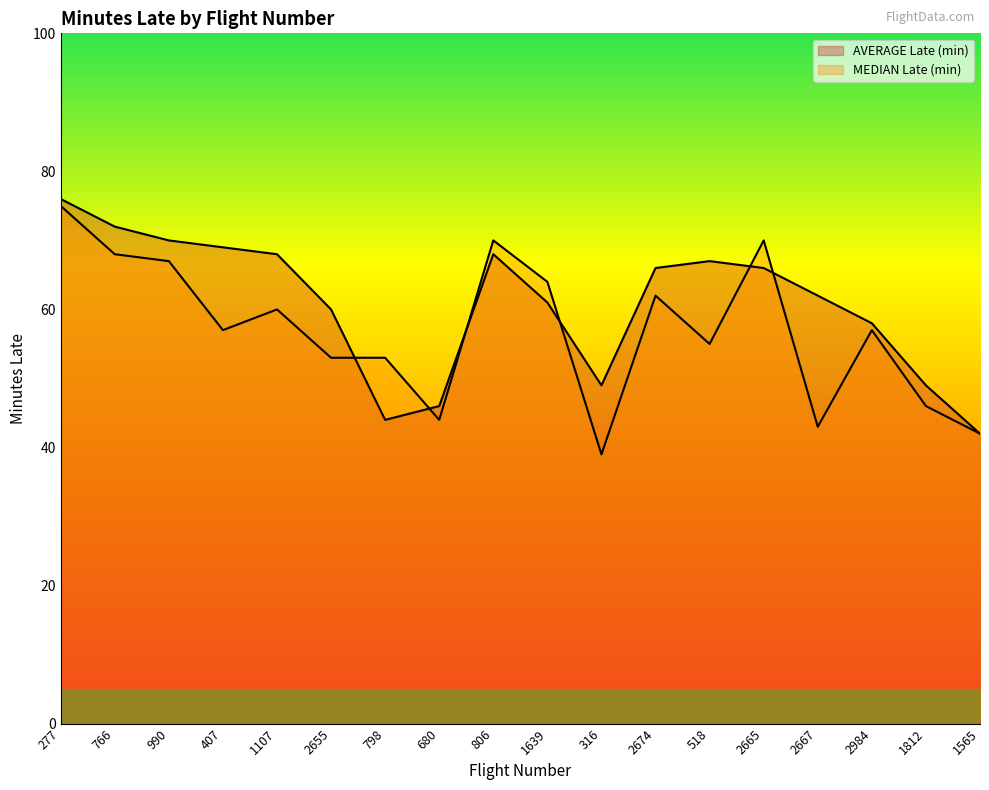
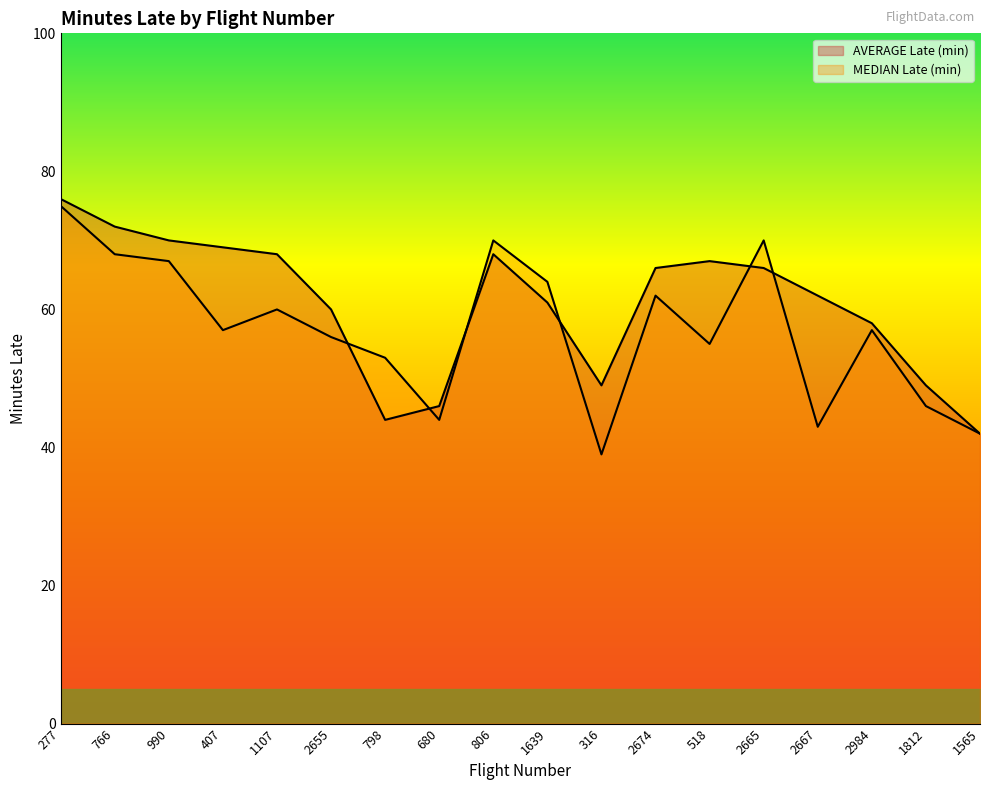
  {
    "AVERAGE Late (min)": {
      "277": 76,
      "766": 72,
      "990": 70,
      "407": 69,
      "1107": 68,
      "2655": 60,
      "798": 44,
      "680": 46,
      "806": 68,
      "1639": 61,
      "316": 49,
      "2674": 66,
      "518": 67,
      "2665": 66,
      "2667": 62,
      "2984": 58,
      "1812": 49
    },
    "MEDIAN Late (min)": {
      "277": 75,
      "766": 68,
      "990": 67,
      "407": 57,
      "1107": 60,
-     "2655": 53,
+     "2655": 56,
      "798": 53,
      "680": 44,
      "806": 70,
      "1639": 64,
      "316": 39,
      "2674": 62,
      "518": 55,
      "2665": 70,
      "2667": 43,
      "2984": 57,
      "1812": 46
    }
  }
